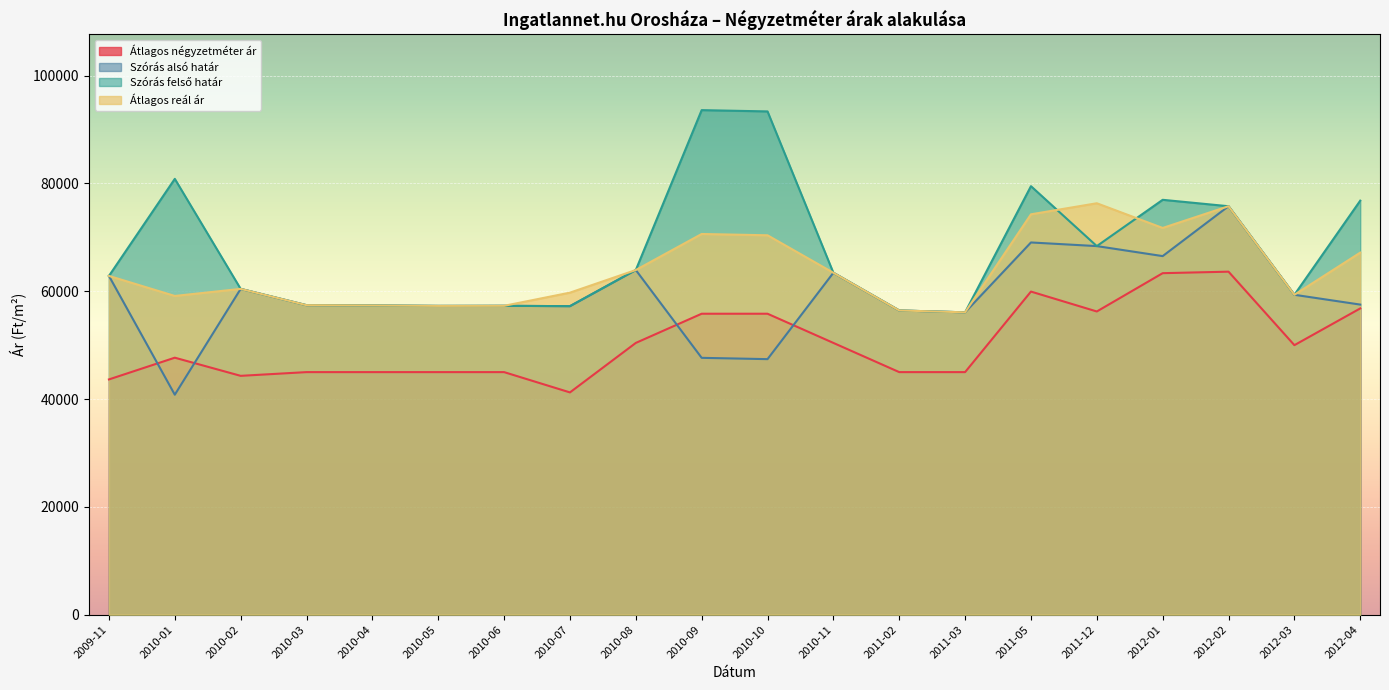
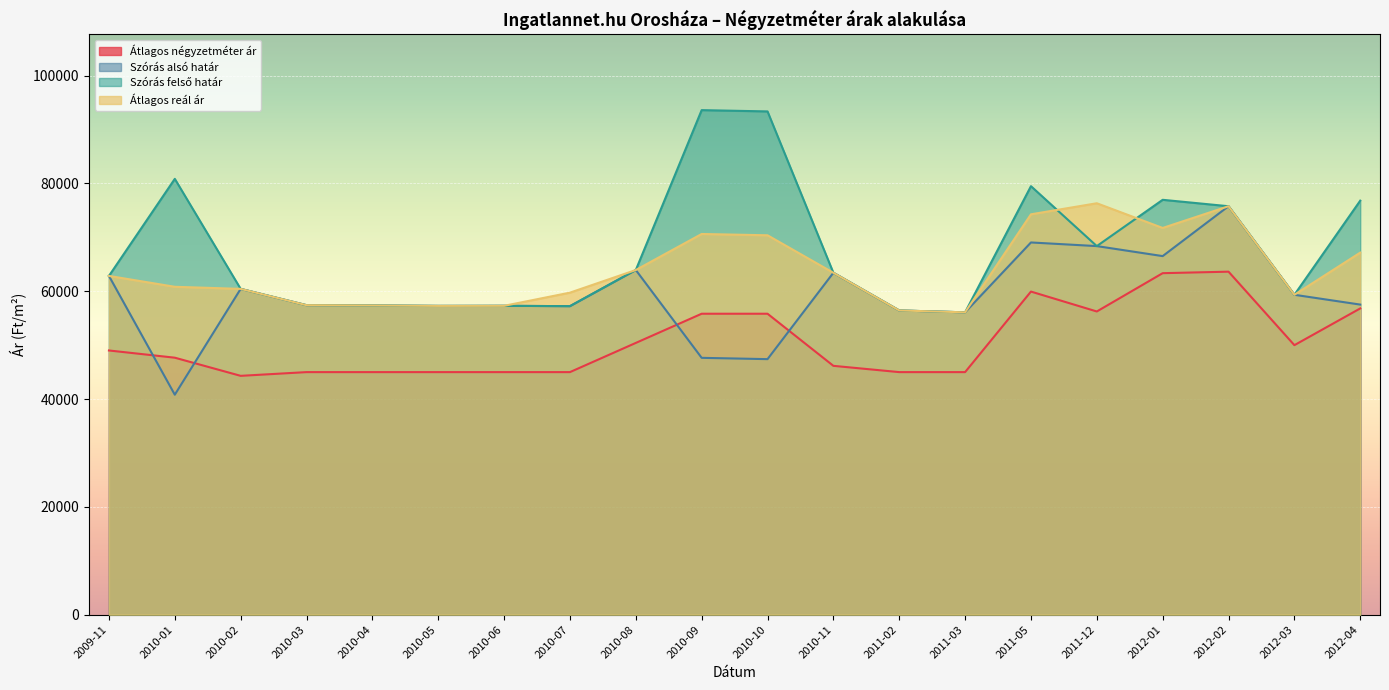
  {
    "Átlagos négyzetméter ár": {
-     "2009-11": 44000,
+     "2009-11": 49000,
      "2010-01": 48000,
      "2010-02": 44000,
      "2010-03": 45000,
      "2010-04": 45000,
      "2010-05": 45000,
      "2010-06": 45000,
-     "2010-07": 41000,
+     "2010-07": 45000,
      "2010-08": 50000,
      "2010-09": 56000,
      "2010-10": 56000,
-     "2010-11": 50000,
+     "2010-11": 46000,
      "2011-02": 45000,
      "2011-03": 45000,
      "2011-05": 60000,
      "2011-12": 56000,
      "2012-01": 63000,
      "2012-02": 64000,
      "2012-03": 50000,
      "2012-04": 57000
    },
    "Átlagos reál ár": {
-     "2010-01": 59000,
+     "2010-01": 61000,
      "2010-07": 60000,
      "2010-09": 71000,
      "2010-10": 70000,
      "2011-05": 74000,
      "2011-12": 76000,
      "2012-01": 72000,
      "2012-04": 67000
    }
  }
